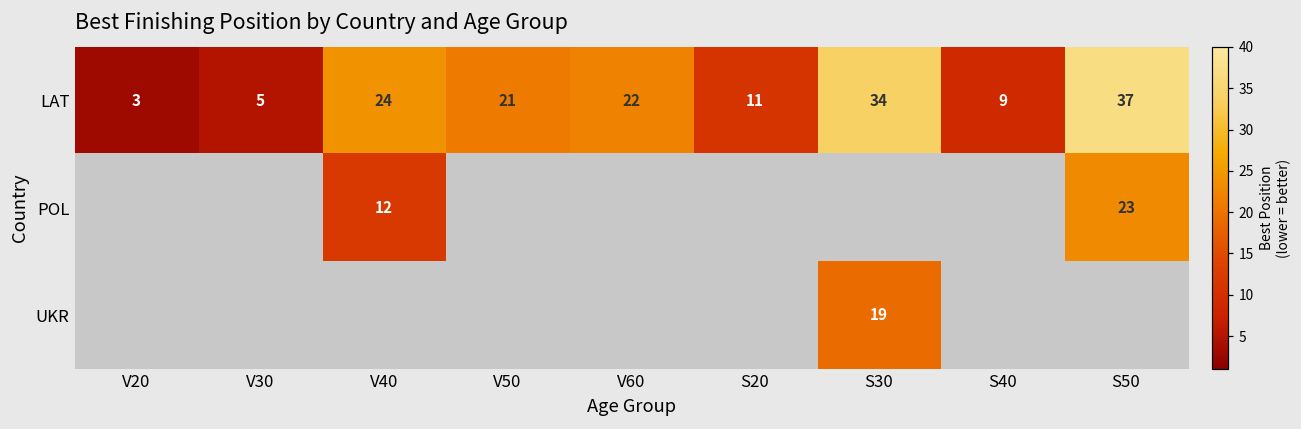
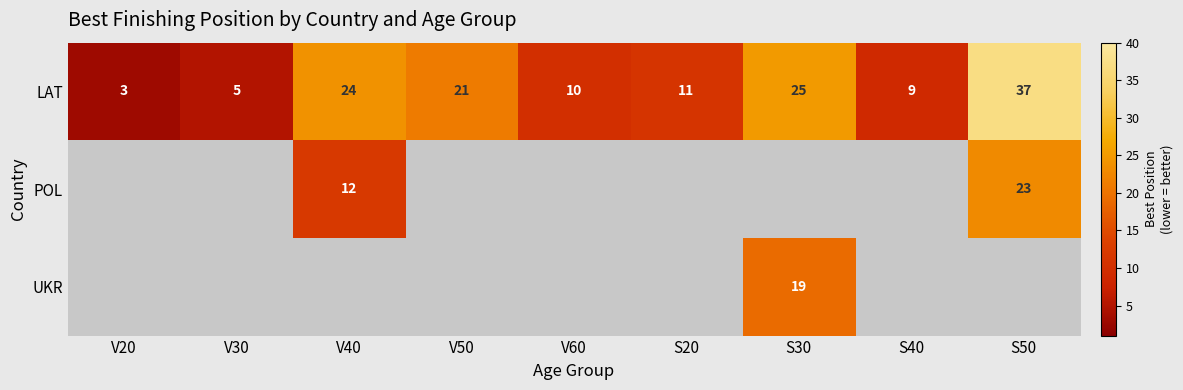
  {
    "LAT": {
      "V20": 3,
      "V30": 5,
      "V40": 24,
      "V50": 21,
-     "V60": 22,
+     "V60": 10,
      "S20": 11,
-     "S30": 34,
+     "S30": 25,
      "S40": 9,
      "S50": 37
    },
    "POL": {
      "V40": 12,
      "S50": 23
    },
    "UKR": {
      "S30": 19
    }
  }
